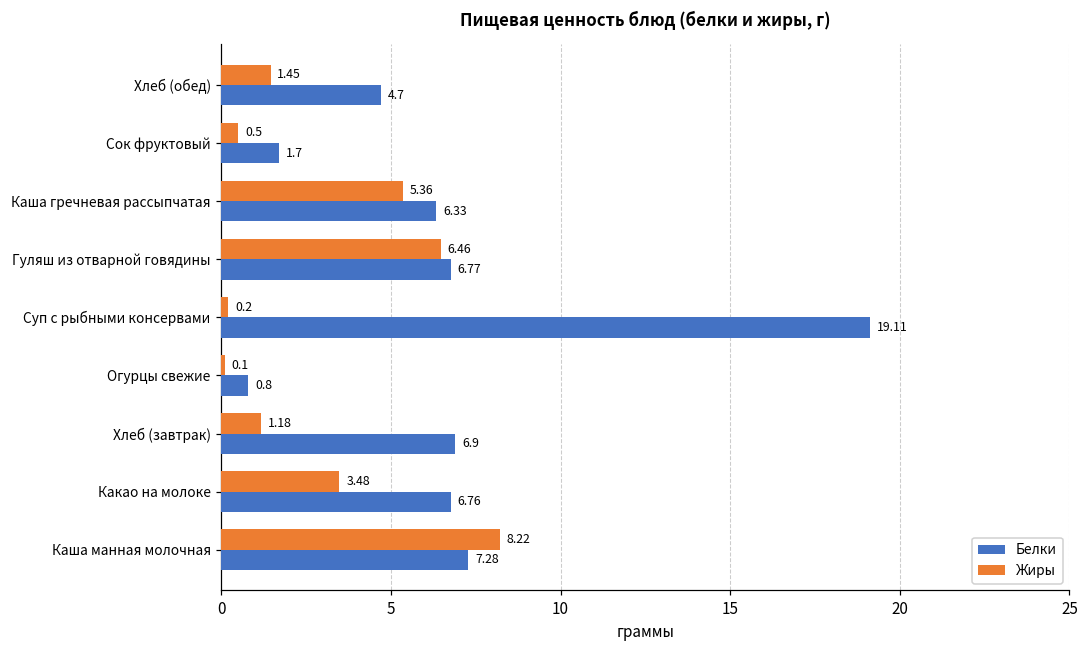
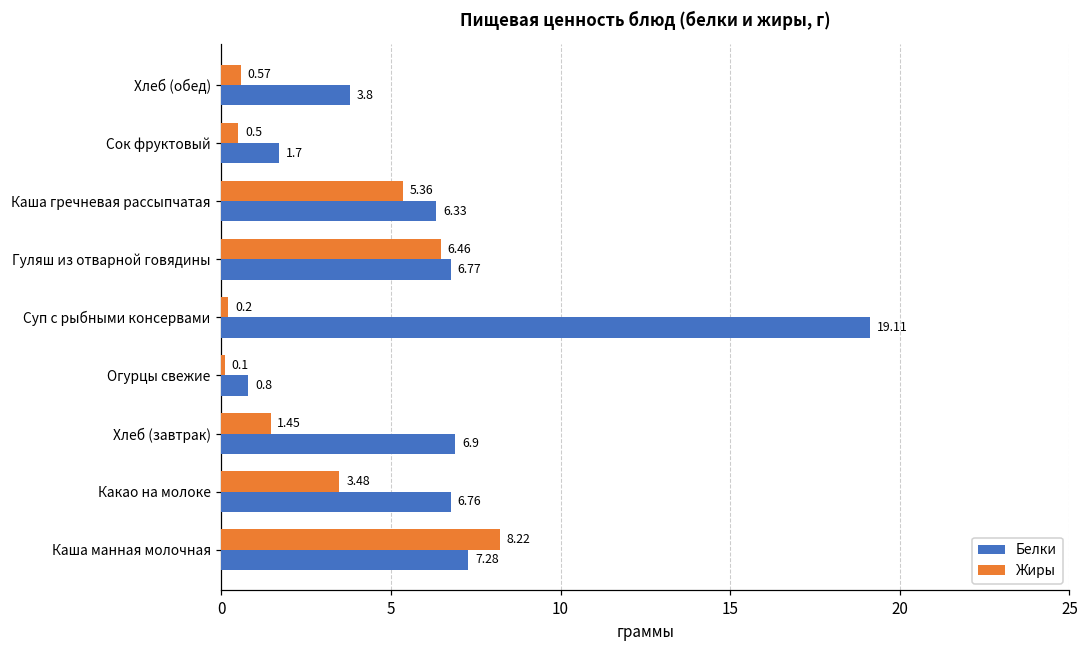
  {
    "Белки": {
-     "Хлеб (обед)": 4.7,
+     "Хлеб (обед)": 3.8,
      "Сок фруктовый": 1.7,
      "Каша гречневая рассыпчатая": 6.33,
      "Гуляш из отварной говядины": 6.77,
      "Суп с рыбными консервами": 19.11,
      "Огурцы свежие": 0.8,
      "Хлеб (завтрак)": 6.9,
      "Какао на молоке": 6.76,
      "Каша манная молочная": 7.28
    },
    "Жиры": {
-     "Хлеб (обед)": 1.45,
+     "Хлеб (обед)": 0.57,
      "Сок фруктовый": 0.5,
      "Каша гречневая рассыпчатая": 5.36,
      "Гуляш из отварной говядины": 6.46,
      "Суп с рыбными консервами": 0.2,
      "Огурцы свежие": 0.1,
-     "Хлеб (завтрак)": 1.18,
+     "Хлеб (завтрак)": 1.45,
      "Какао на молоке": 3.48,
      "Каша манная молочная": 8.22
    }
  }
